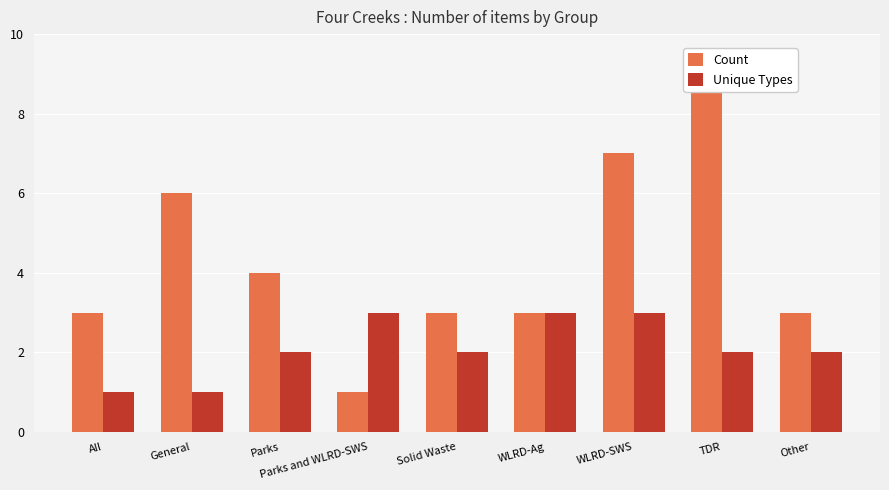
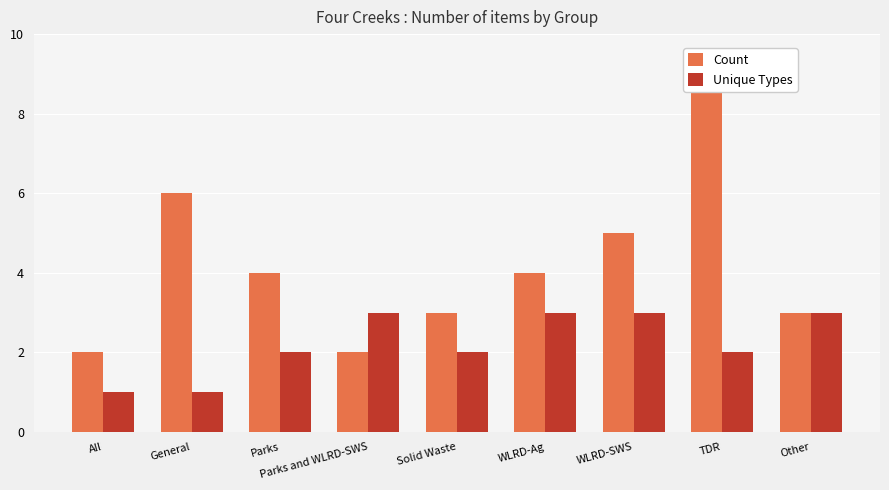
  {
    "Count": {
-     "All": 3,
+     "All": 2,
      "General": 6,
      "Parks": 4,
-     "Parks and WLRD-SWS": 1,
+     "Parks and WLRD-SWS": 2,
      "Solid Waste": 3,
-     "WLRD-Ag": 3,
-     "WLRD-SWS": 7,
+     "WLRD-Ag": 4,
+     "WLRD-SWS": 5,
      "Other": 3
    },
    "Unique Types": {
      "All": 1,
      "General": 1,
      "Parks": 2,
      "Parks and WLRD-SWS": 3,
      "Solid Waste": 2,
      "WLRD-Ag": 3,
      "WLRD-SWS": 3,
      "TDR": 2,
-     "Other": 2
+     "Other": 3
    }
  }
